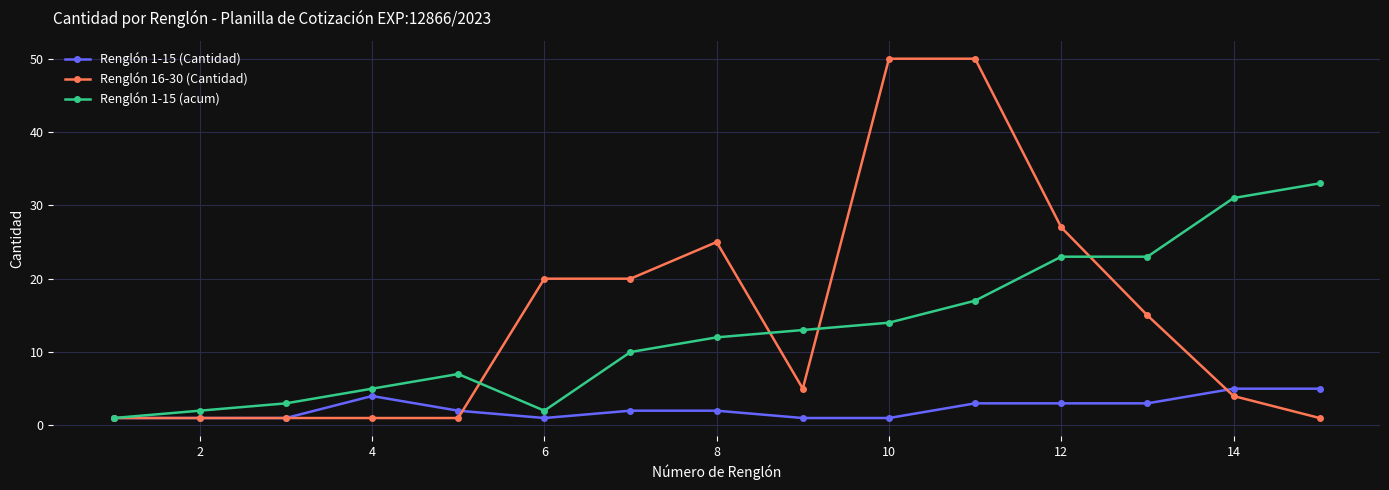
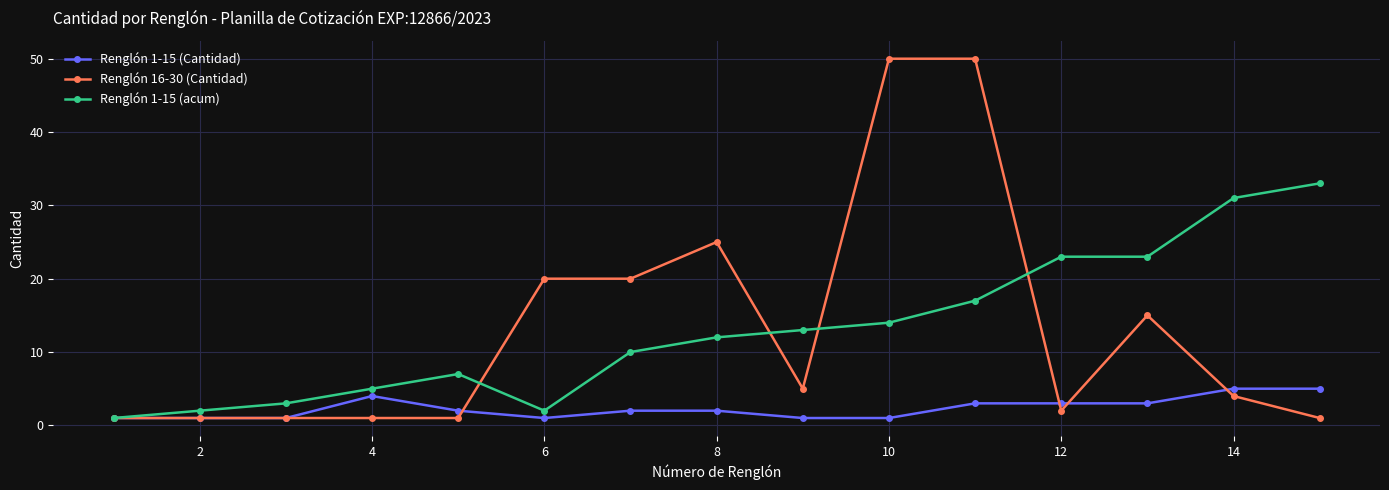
  {
    "Renglón 1-15 (Cantidad)": {
      "4": 4,
      "6": 1,
      "8": 2,
      "10": 1,
      "12": 3,
      "14": 5
    },
    "Renglón 16-30 (Cantidad)": {
      "4": 1,
      "6": 20,
      "8": 25,
      "10": 50,
-     "12": 27,
+     "12": 2,
      "14": 4
    },
    "Renglón 1-15 (acum)": {
      "2": 2,
      "4": 5,
      "6": 2,
      "8": 12,
      "10": 14,
      "12": 23,
      "14": 31
    }
  }
